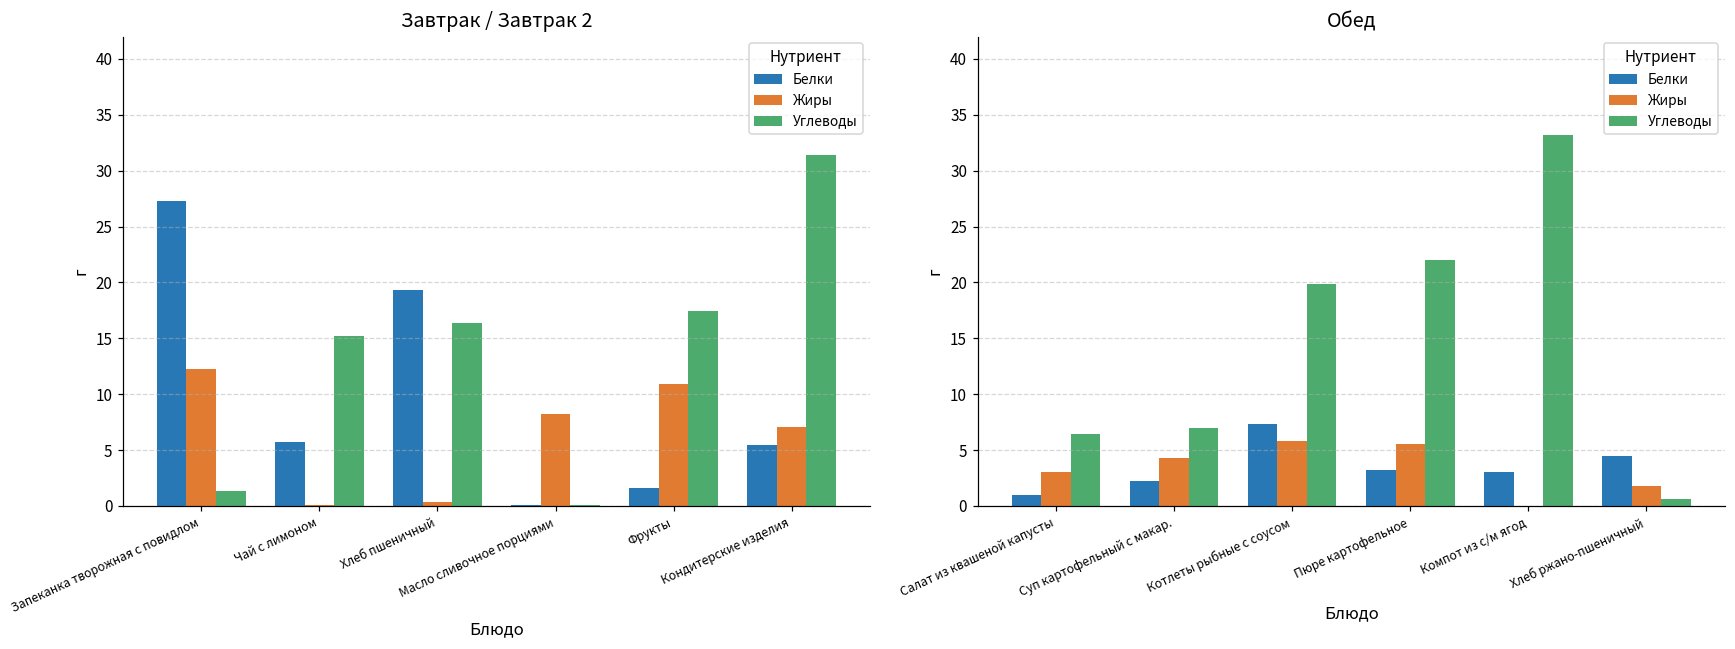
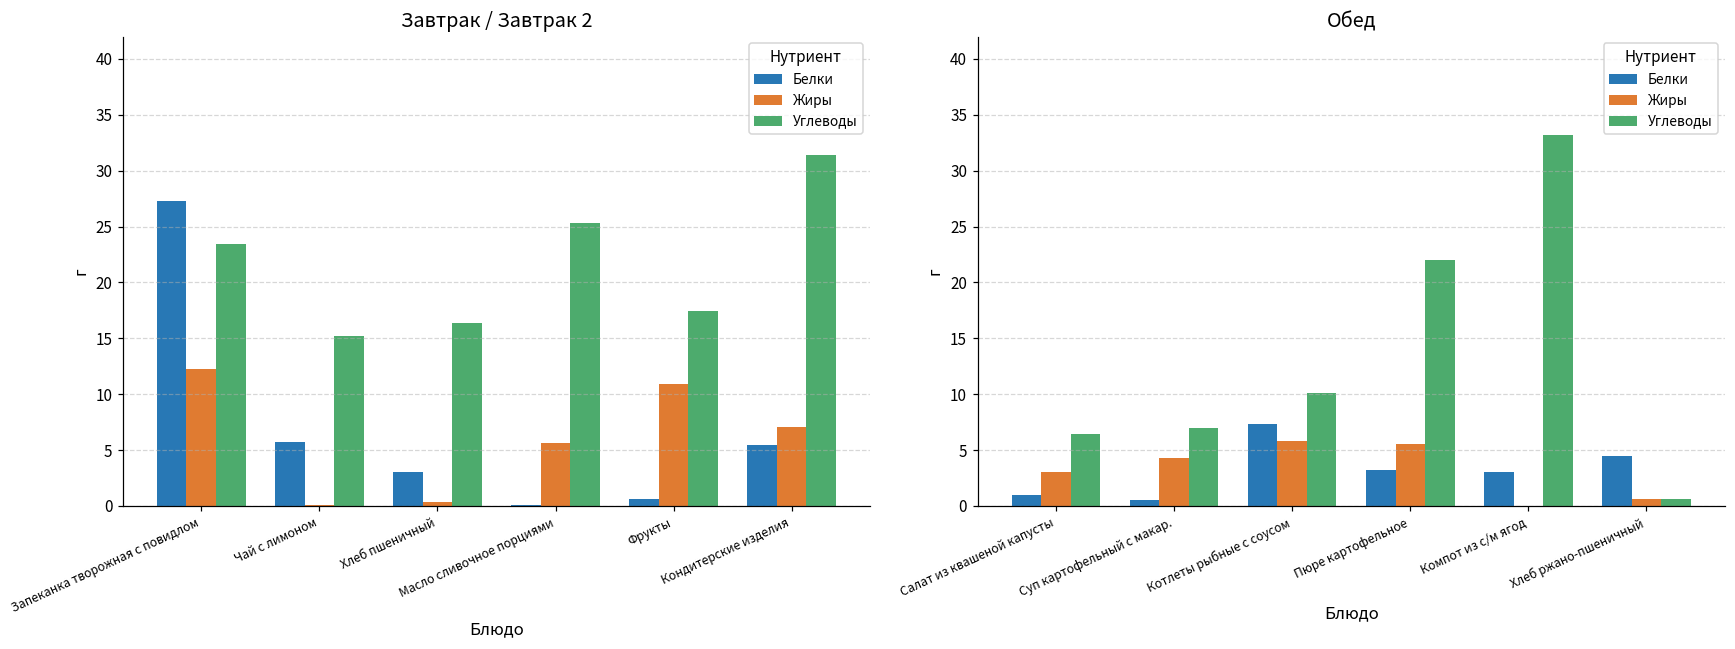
  {
    "Завтрак / Завтрак 2": {
      "Белки": {
        "Запеканка творожная с повидлом": 27.3,
        "Чай с лимоном": 5.7,
-       "Хлеб пшеничный": 19.3,
-       "Фрукты": 1.6,
+       "Хлеб пшеничный": 3.0,
+       "Фрукты": 0.6,
        "Кондитерские изделия": 5.4
      },
      "Жиры": {
        "Запеканка творожная с повидлом": 12.3,
        "Хлеб пшеничный": 0.3,
-       "Масло сливочное порциями": 8.3,
+       "Масло сливочное порциями": 5.7,
        "Фрукты": 10.9,
        "Кондитерские изделия": 7.0
      },
      "Углеводы": {
-       "Запеканка творожная с повидлом": 1.3,
+       "Запеканка творожная с повидлом": 23.5,
        "Чай с лимоном": 15.2,
        "Хлеб пшеничный": 16.4,
-       "Масло сливочное порциями": 0.1,
+       "Масло сливочное порциями": 25.4,
        "Фрукты": 17.4,
        "Кондитерские изделия": 31.4
      }
    },
    "Обед": {
      "Белки": {
        "Салат из квашеной капусты": 1.0,
-       "Суп картофельный с макар.": 2.3,
+       "Суп картофельный с макар.": 0.5,
        "Котлеты рыбные с соусом": 7.3,
        "Пюре картофельное": 3.2,
        "Компот из с/м ягод": 3.1,
        "Хлеб ржано-пшеничный": 4.4
      },
      "Жиры": {
        "Салат из квашеной капусты": 3.0,
        "Суп картофельный с макар.": 4.3,
        "Котлеты рыбные с соусом": 5.8,
        "Пюре картофельное": 5.6,
        "Компот из с/м ягод": 0.0,
-       "Хлеб ржано-пшеничный": 1.8
+       "Хлеб ржано-пшеничный": 0.6
      },
      "Углеводы": {
        "Салат из квашеной капусты": 6.4,
        "Суп картофельный с макар.": 7.0,
-       "Котлеты рыбные с соусом": 19.9,
+       "Котлеты рыбные с соусом": 10.1,
        "Пюре картофельное": 22.0,
        "Компот из с/м ягод": 33.2,
        "Хлеб ржано-пшеничный": 0.6
      }
    }
  }
